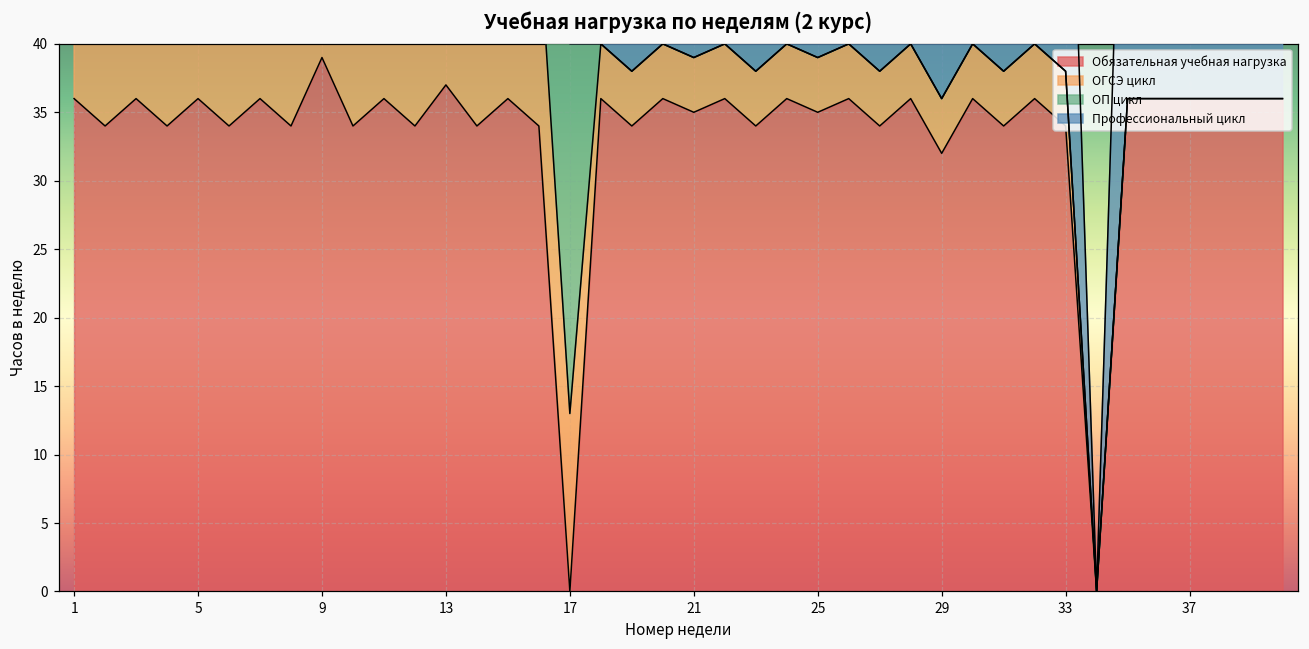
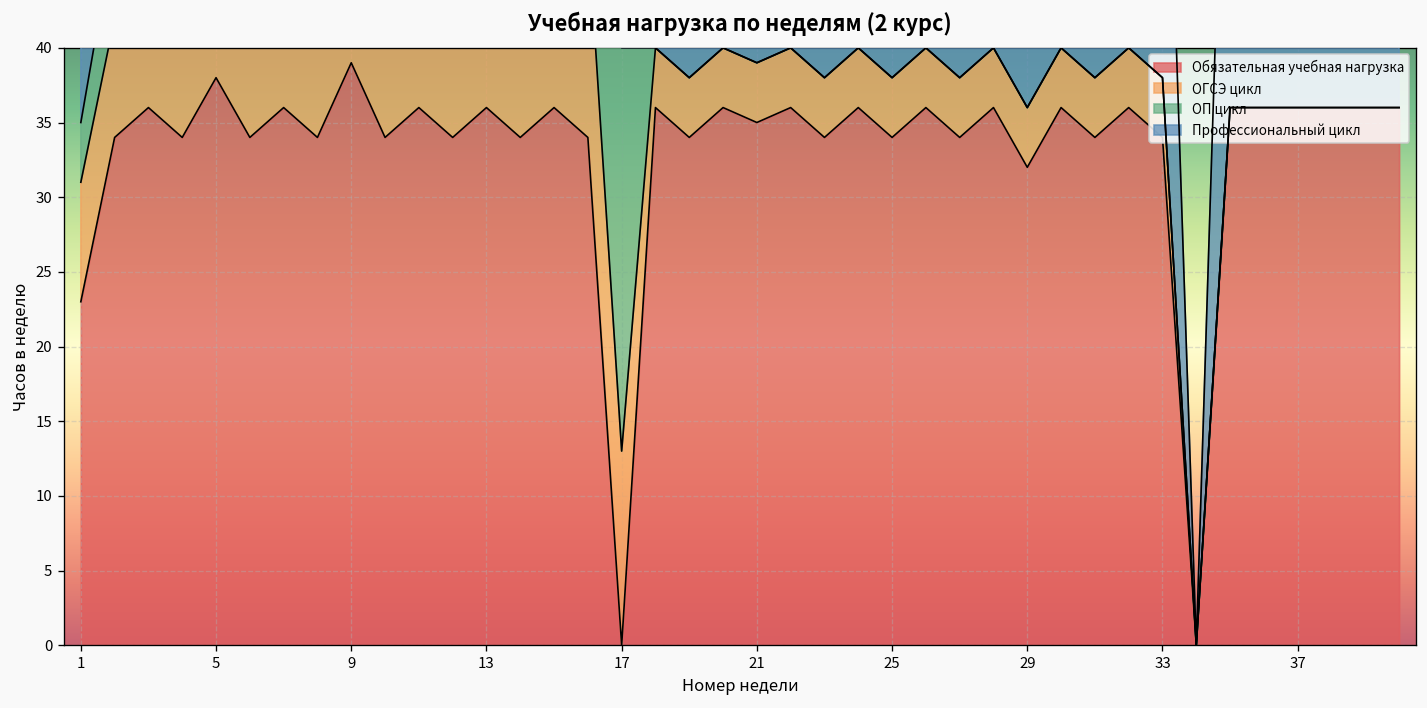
  {
    "Обязательная учебная нагрузка": {
-     "1": 36,
-     "5": 36,
+     "1": 23,
+     "5": 38,
      "9": 39,
-     "13": 37,
+     "13": 36,
      "17": 0,
      "21": 35,
-     "25": 35,
+     "25": 34,
      "29": 32,
      "33": 34
    },
    "ОГСЭ цикл": {
      "17": 13
    },
    "ОП цикл": {
      "17": 27
    }
  }
